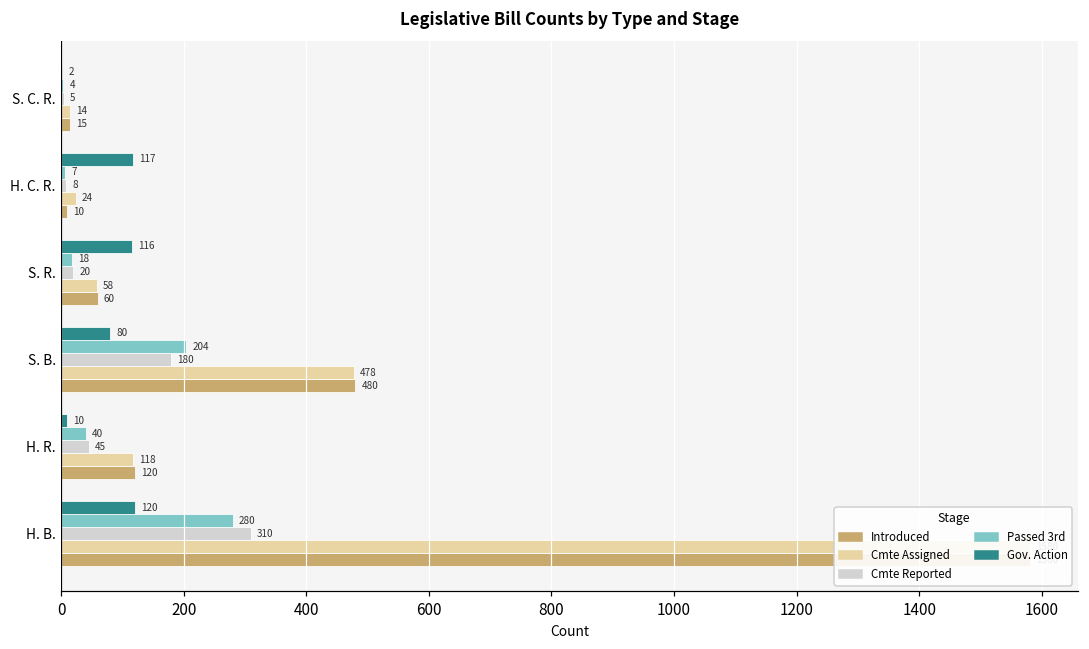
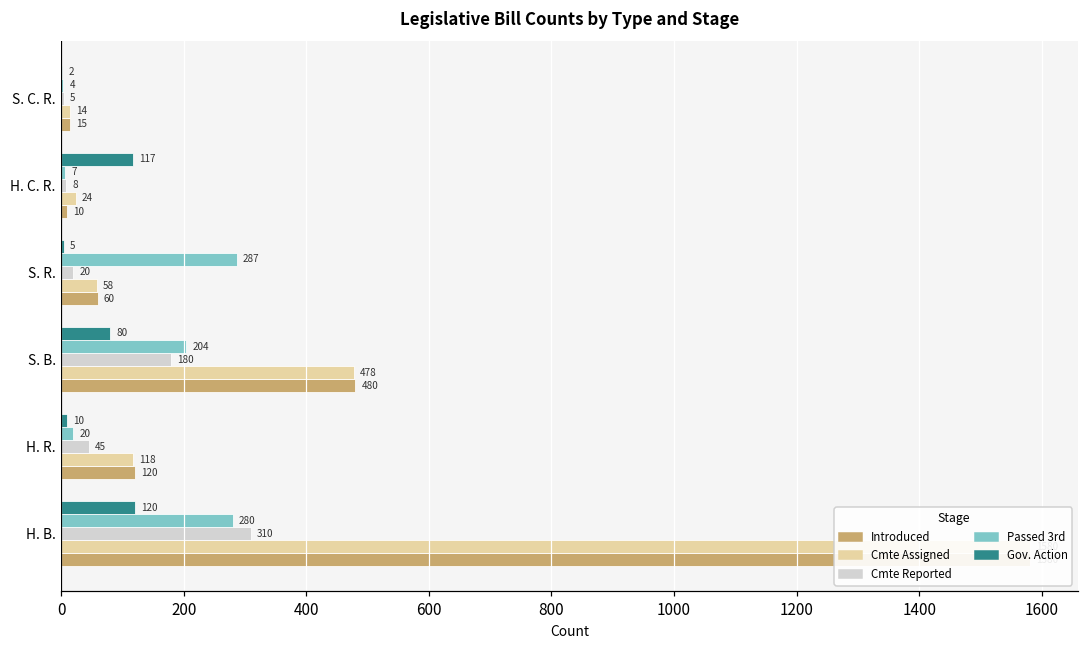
  {
    "Introduced": {
      "S. C. R.": 15,
      "H. C. R.": 10,
      "S. R.": 60,
      "S. B.": 480,
      "H. R.": 120
    },
    "Passed 3rd": {
      "S. C. R.": 4,
      "H. C. R.": 7,
-     "S. R.": 18,
+     "S. R.": 287,
      "S. B.": 204,
-     "H. R.": 40,
+     "H. R.": 20,
      "H. B.": 280
    },
    "Gov. Action": {
      "S. C. R.": 2,
      "H. C. R.": 117,
-     "S. R.": 116,
+     "S. R.": 5,
      "S. B.": 80,
      "H. R.": 10,
      "H. B.": 120
    }
  }
